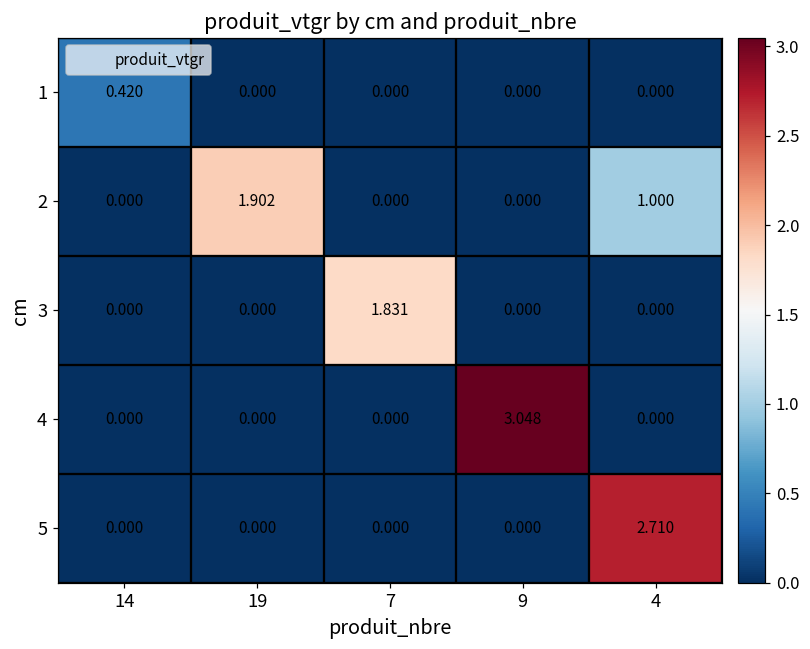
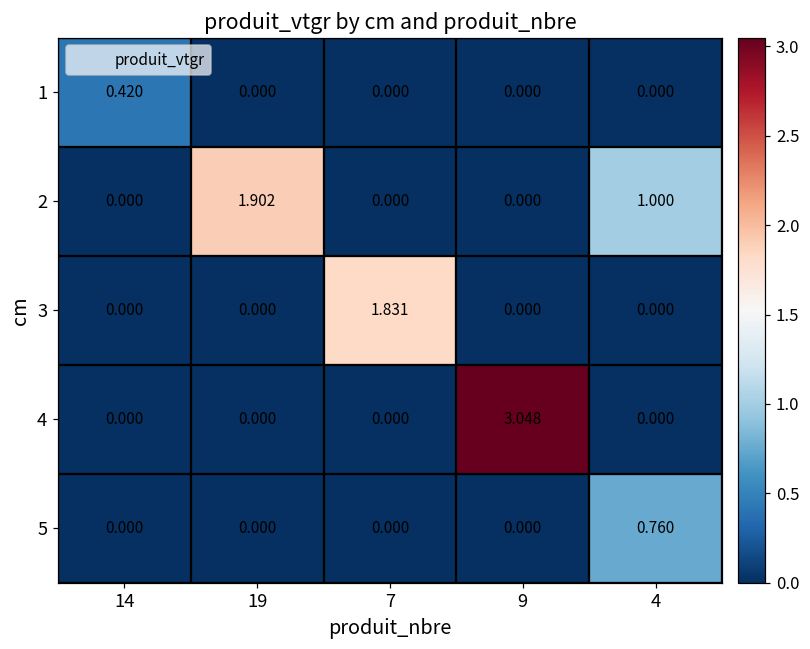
  {
    "1": {
      "14": 0.420,
      "19": 0.000,
      "7": 0.000,
      "9": 0.000,
      "4": 0.000
    },
    "2": {
      "14": 0.000,
      "19": 1.902,
      "7": 0.000,
      "9": 0.000,
      "4": 1.000
    },
    "3": {
      "14": 0.000,
      "19": 0.000,
      "7": 1.831,
      "9": 0.000,
      "4": 0.000
    },
    "4": {
      "14": 0.000,
      "19": 0.000,
      "7": 0.000,
      "9": 3.048,
      "4": 0.000
    },
    "5": {
      "14": 0.000,
      "19": 0.000,
      "7": 0.000,
      "9": 0.000,
-     "4": 2.710
+     "4": 0.760
    }
  }
